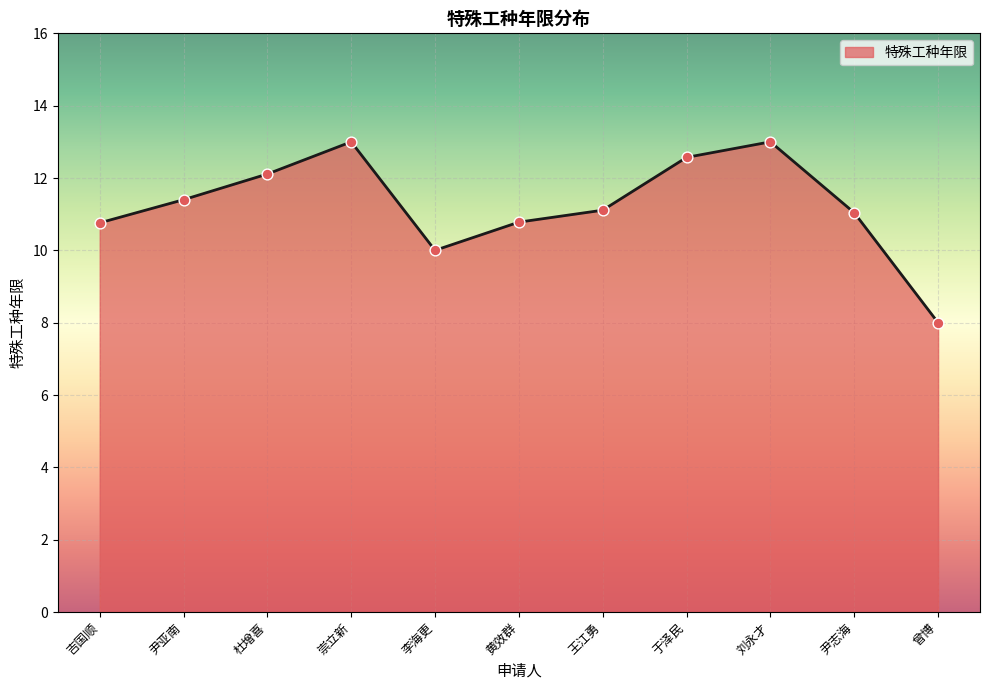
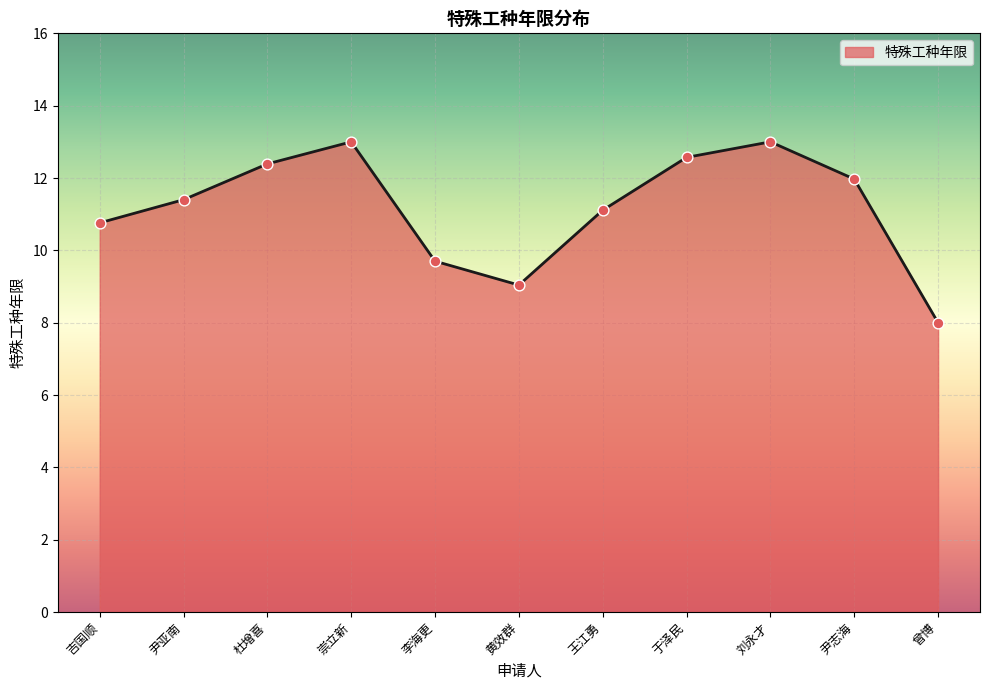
  {
    "吉国顺": 10.8,
    "尹亚南": 11.4,
-   "杜增喜": 12.1,
+   "杜增喜": 12.4,
    "崇立新": 13.0,
-   "李海更": 10.0,
-   "黄效群": 10.8,
+   "李海更": 9.7,
+   "黄效群": 9.0,
    "王江勇": 11.1,
    "于泽民": 12.6,
    "刘永才": 13.0,
-   "尹志海": 11.0,
+   "尹志海": 12.0,
    "曾博": 8.0
  }
